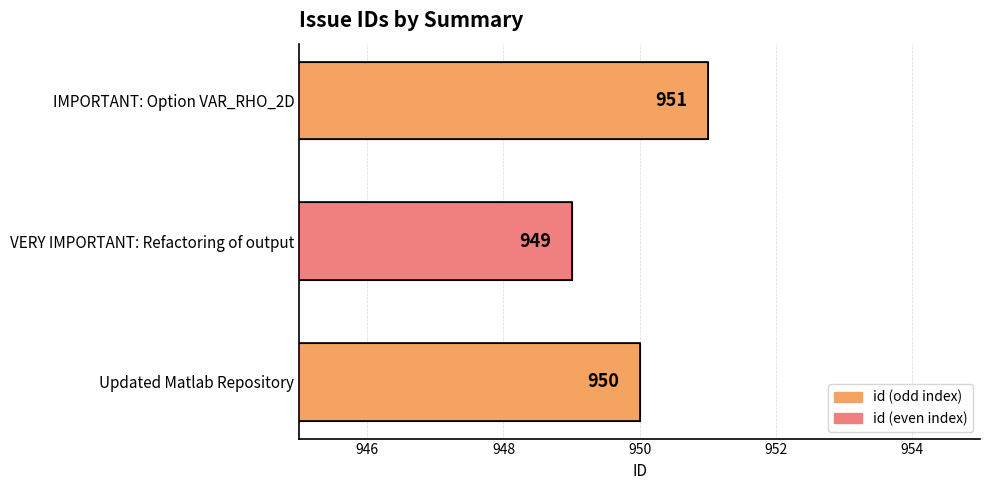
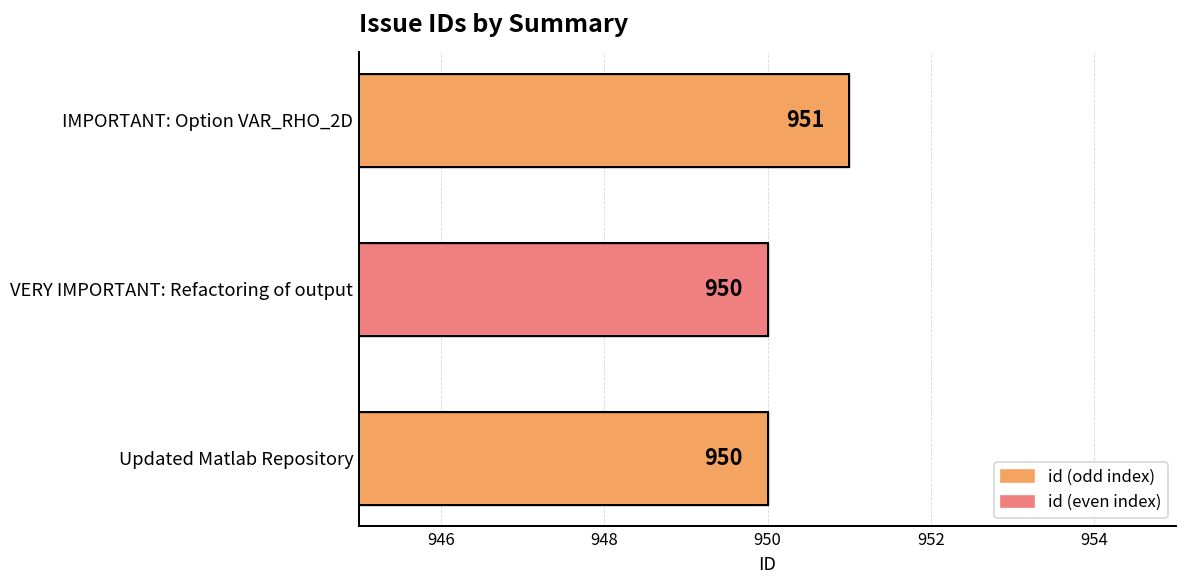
  {
    "IMPORTANT: Option VAR_RHO_2D": 951,
-   "VERY IMPORTANT: Refactoring of output": 949,
+   "VERY IMPORTANT: Refactoring of output": 950,
    "Updated Matlab Repository": 950
  }
